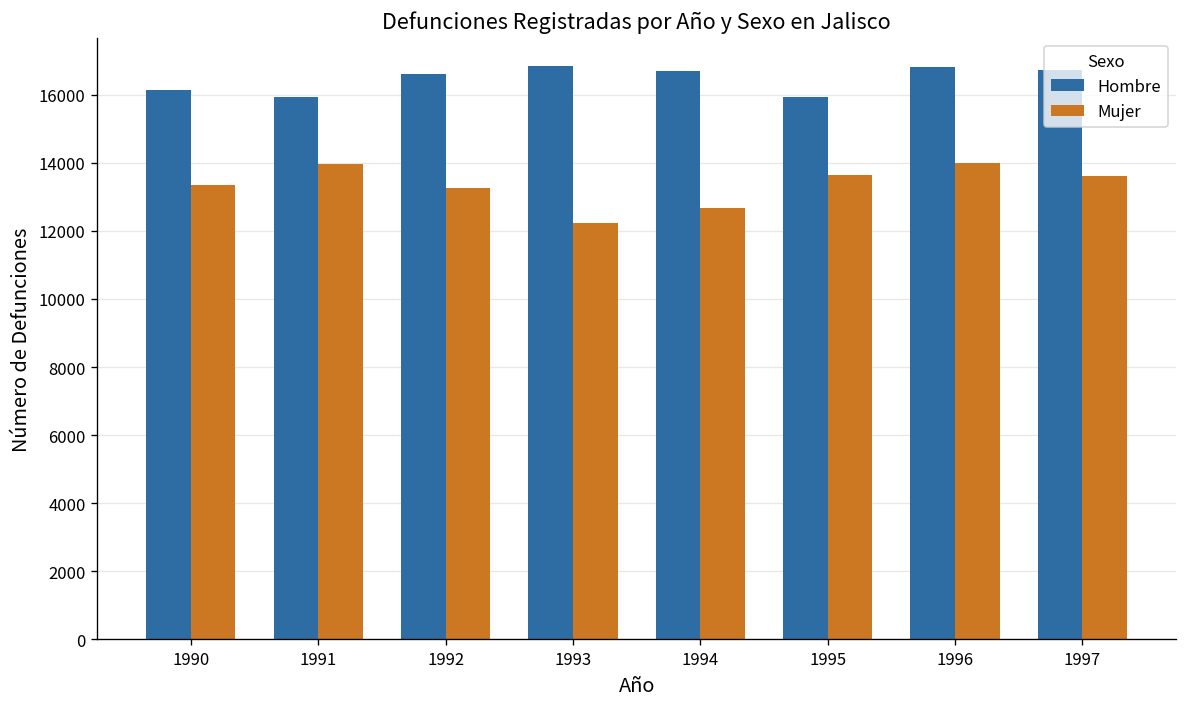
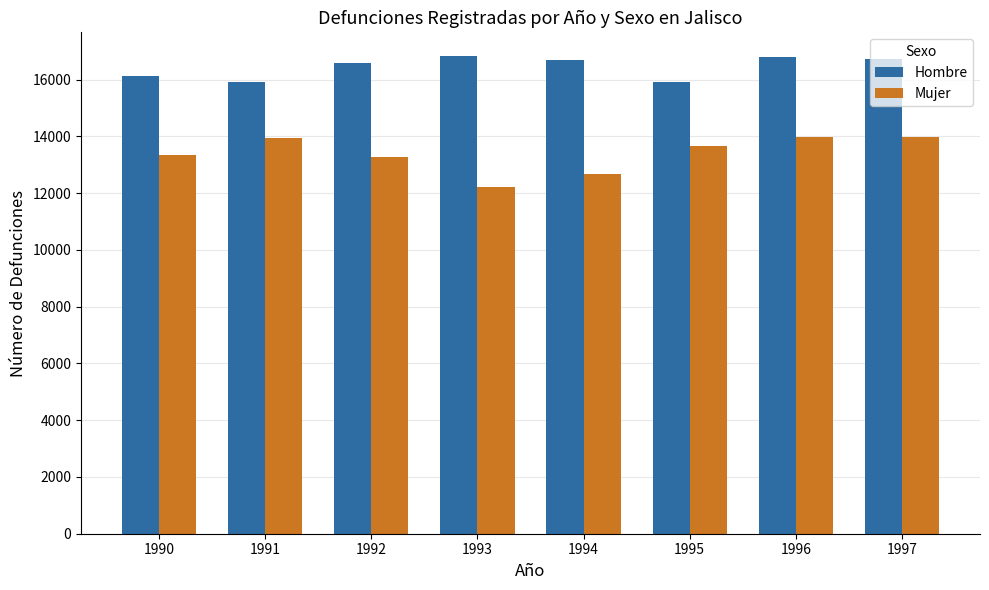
  {
    "Hombre": {
      "1990": 16100,
      "1991": 15900,
      "1992": 16600,
      "1993": 16800,
      "1994": 16700,
      "1995": 15900,
      "1996": 16800
    },
    "Mujer": {
      "1990": 13400,
      "1991": 14000,
      "1992": 13300,
      "1993": 12200,
      "1994": 12700,
      "1995": 13700,
      "1996": 14000,
-     "1997": 13600
+     "1997": 14000
    }
  }
